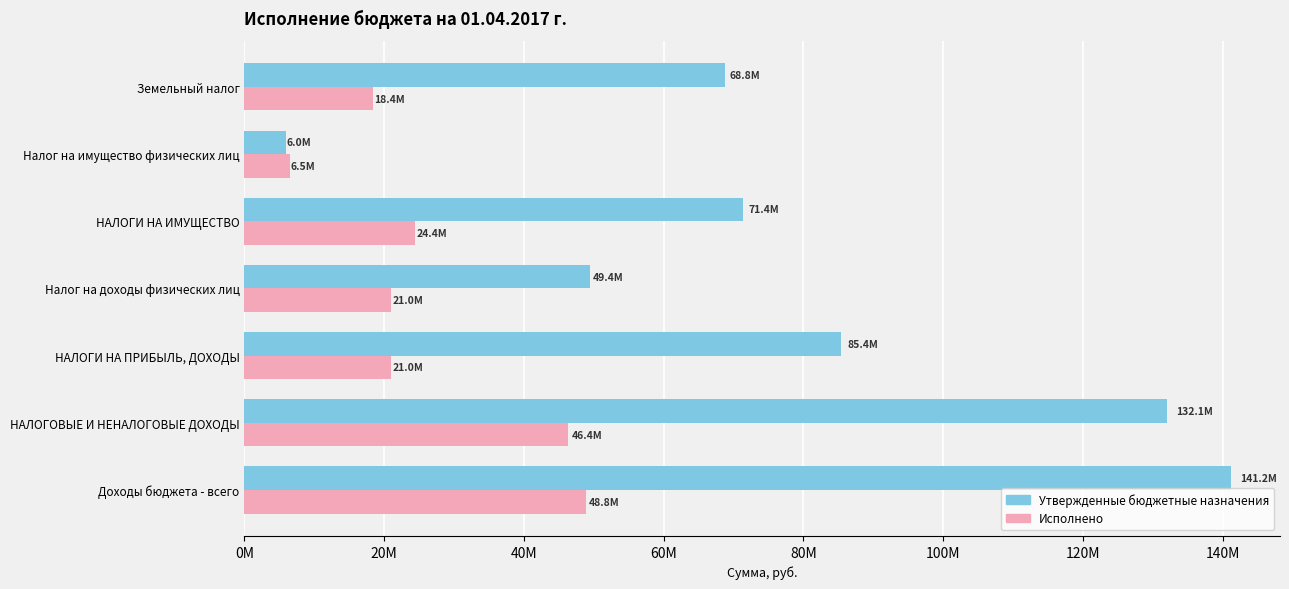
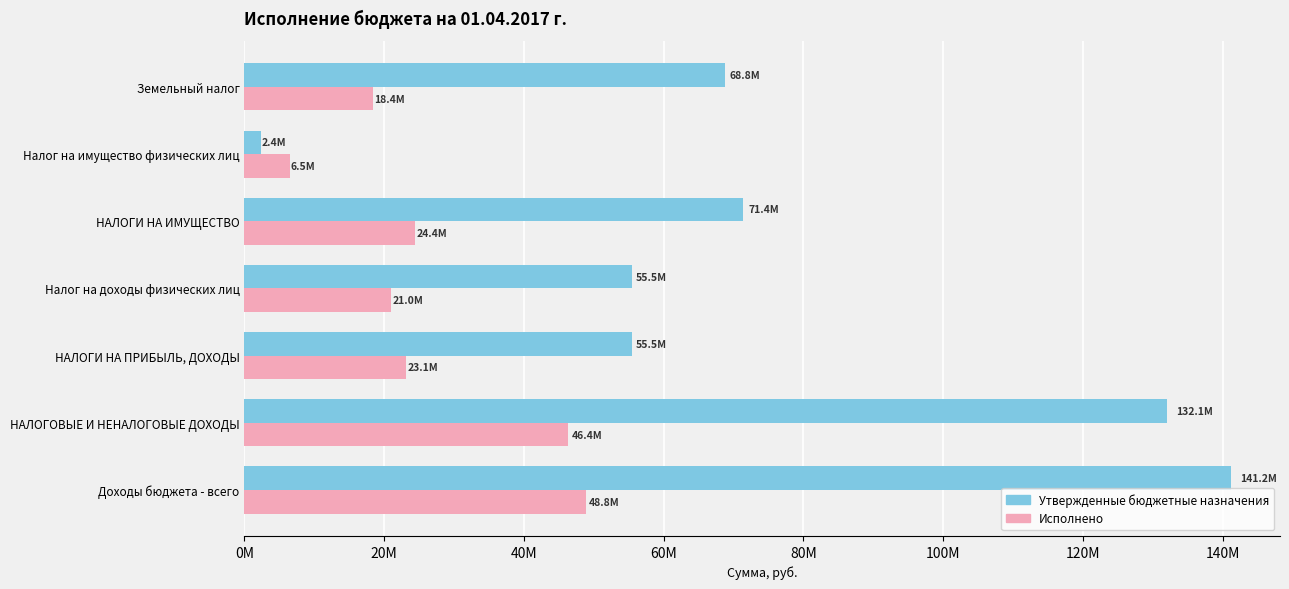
  {
    "Утвержденные бюджетные назначения": {
      "Земельный налог": "68.8M",
-     "Налог на имущество физических лиц": "6.0M",
+     "Налог на имущество физических лиц": "2.4M",
      "НАЛОГИ НА ИМУЩЕСТВО": "71.4M",
-     "Налог на доходы физических лиц": "49.4M",
-     "НАЛОГИ НА ПРИБЫЛЬ, ДОХОДЫ": "85.4M",
+     "Налог на доходы физических лиц": "55.5M",
+     "НАЛОГИ НА ПРИБЫЛЬ, ДОХОДЫ": "55.5M",
      "НАЛОГОВЫЕ И НЕНАЛОГОВЫЕ ДОХОДЫ": "132.1M",
      "Доходы бюджета - всего": "141.2M"
    },
    "Исполнено": {
      "Земельный налог": "18.4M",
      "Налог на имущество физических лиц": "6.5M",
      "НАЛОГИ НА ИМУЩЕСТВО": "24.4M",
      "Налог на доходы физических лиц": "21.0M",
-     "НАЛОГИ НА ПРИБЫЛЬ, ДОХОДЫ": "21.0M",
+     "НАЛОГИ НА ПРИБЫЛЬ, ДОХОДЫ": "23.1M",
      "НАЛОГОВЫЕ И НЕНАЛОГОВЫЕ ДОХОДЫ": "46.4M",
      "Доходы бюджета - всего": "48.8M"
    }
  }
